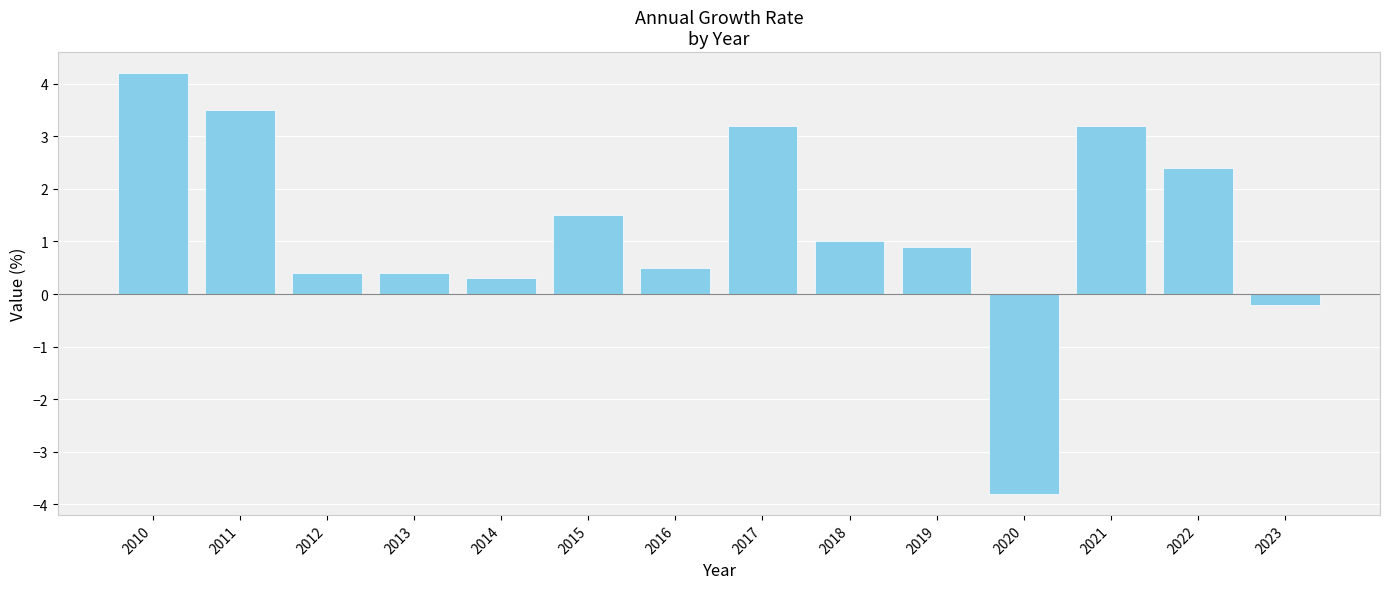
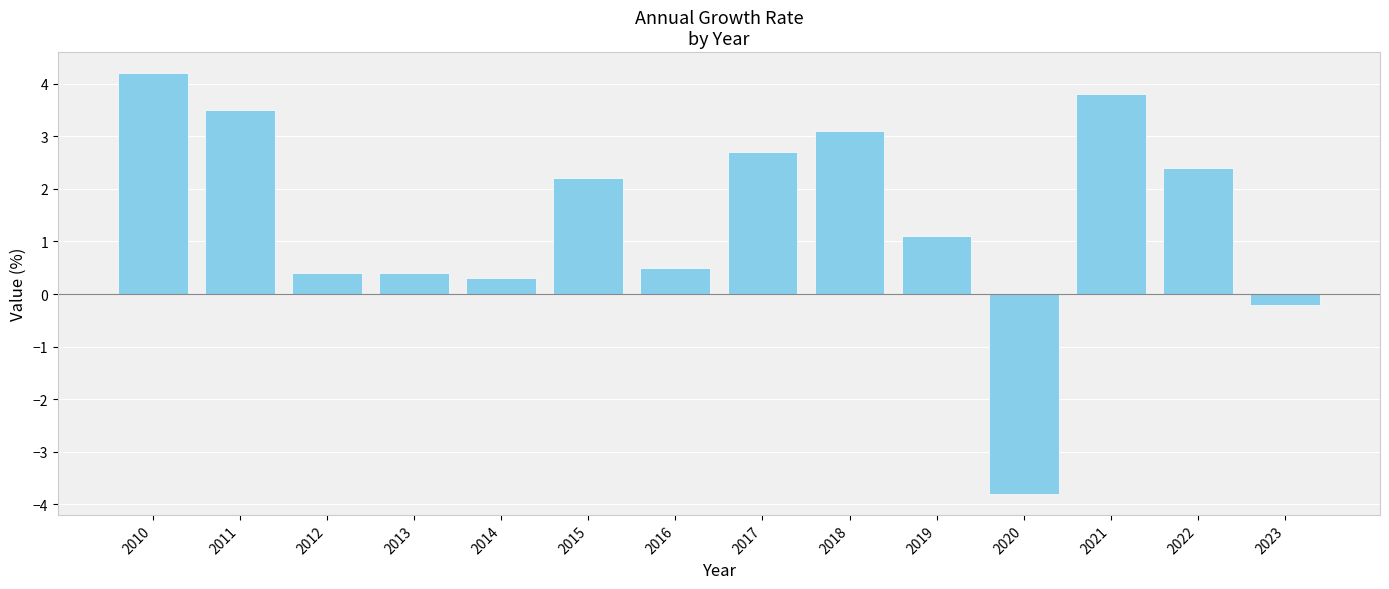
  {
    "2010": 4.2,
    "2011": 3.5,
    "2012": 0.4,
    "2013": 0.4,
    "2014": 0.3,
-   "2015": 1.5,
+   "2015": 2.2,
    "2016": 0.5,
-   "2017": 3.2,
-   "2018": 1.0,
-   "2019": 0.9,
+   "2017": 2.7,
+   "2018": 3.1,
+   "2019": 1.1,
    "2020": -3.8,
-   "2021": 3.2,
+   "2021": 3.8,
    "2022": 2.4,
    "2023": -0.2
  }
